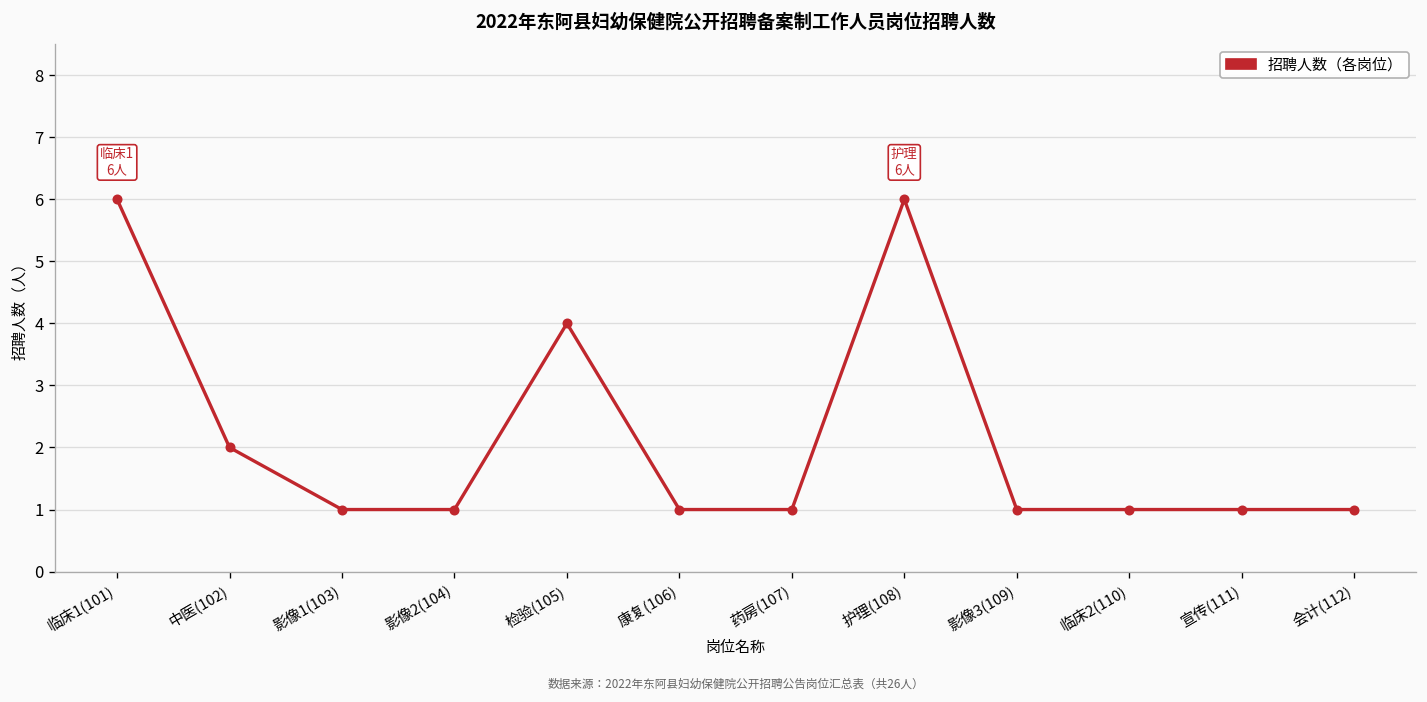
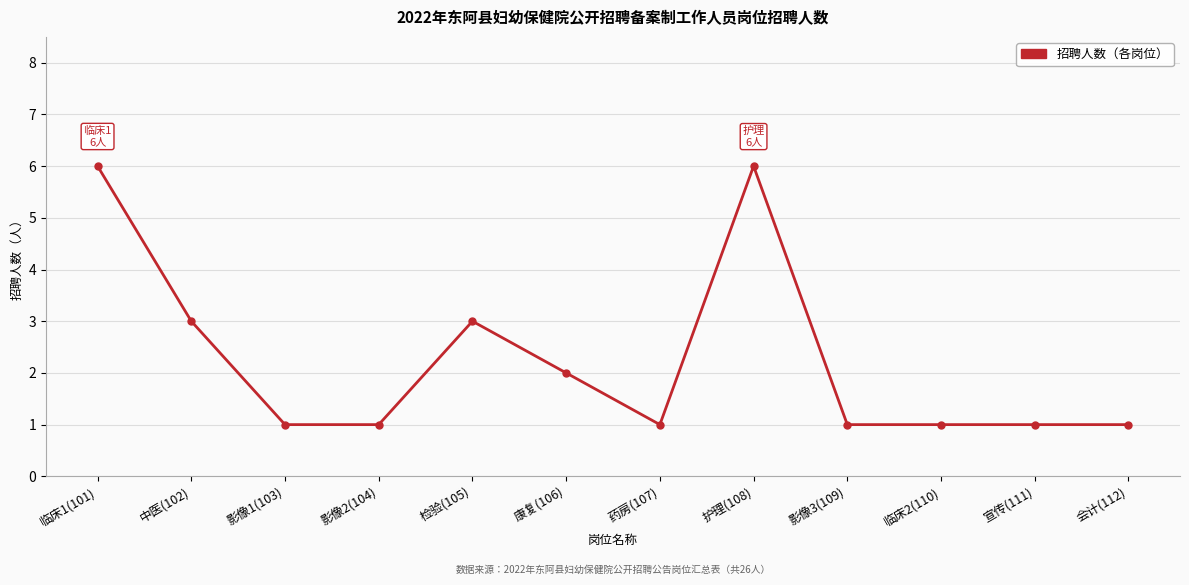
  {
-   "中医(102)": 2,
+   "中医(102)": 3,
    "影像1(103)": 1,
    "影像2(104)": 1,
-   "检验(105)": 4,
-   "康复(106)": 1,
+   "检验(105)": 3,
+   "康复(106)": 2,
    "药房(107)": 1,
    "影像3(109)": 1,
    "临床2(110)": 1,
    "宣传(111)": 1,
    "会计(112)": 1
  }
